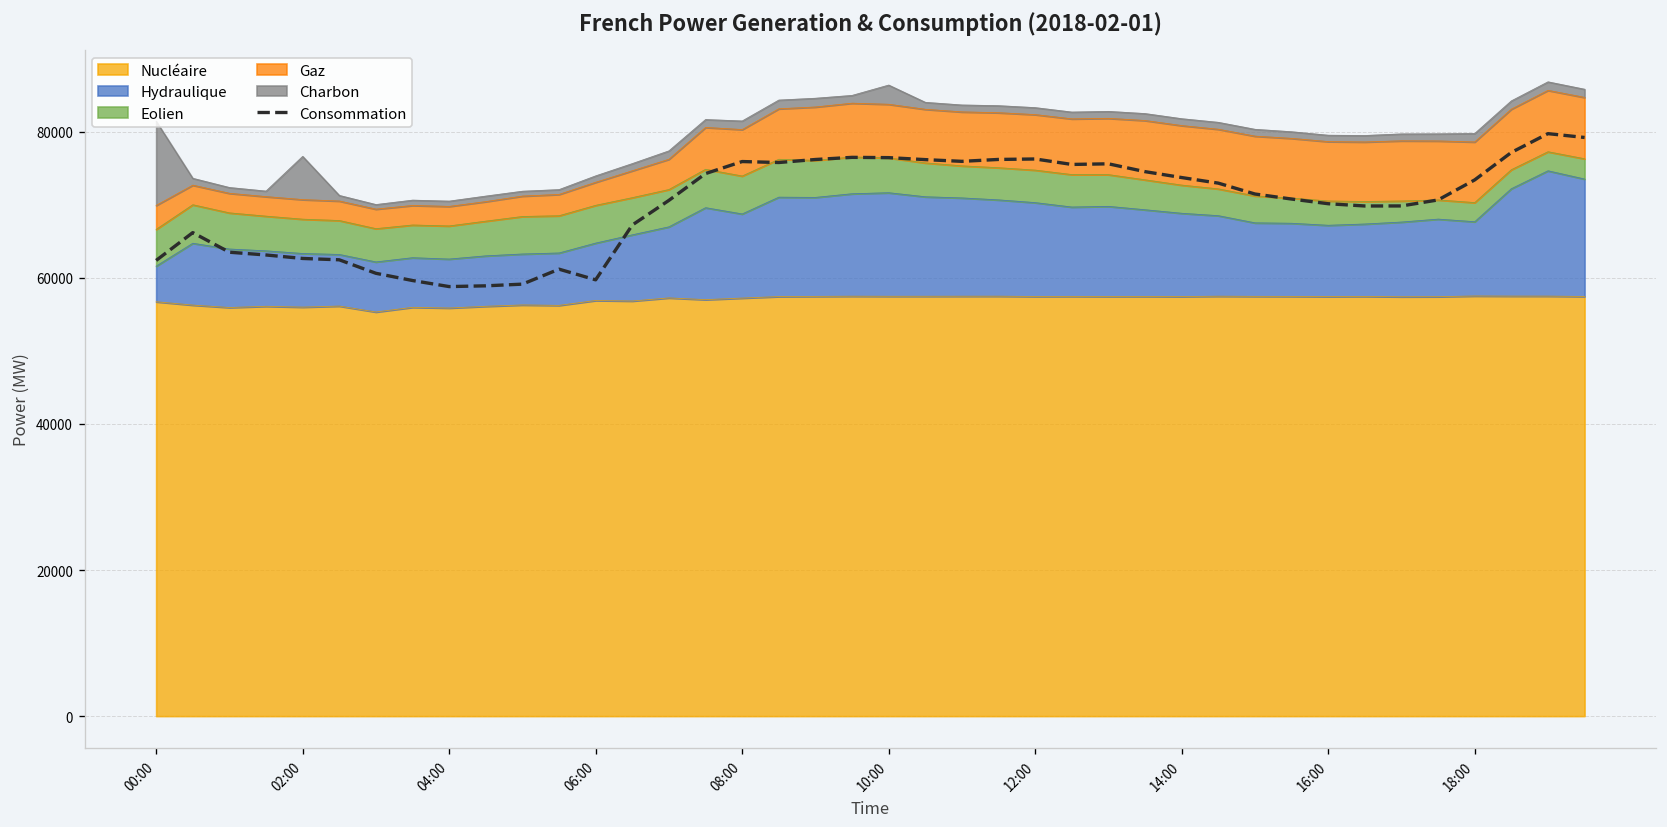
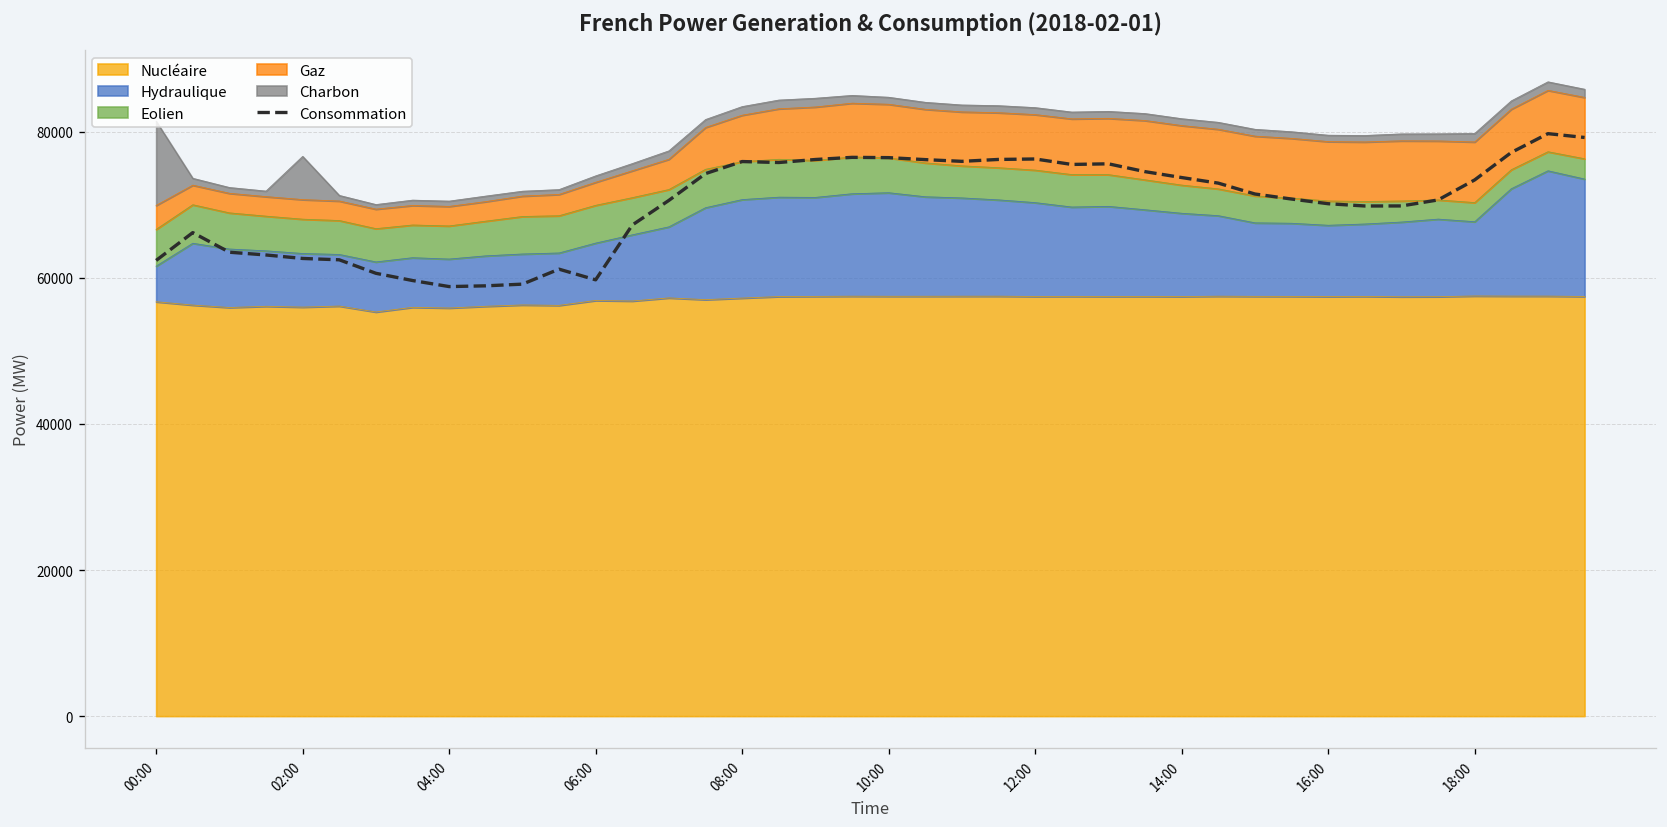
  {
    "Hydraulique": {
      "00:00": 5000,
      "02:00": 7000,
      "04:00": 7000,
      "06:00": 8000,
-     "08:00": 12000,
+     "08:00": 13000,
      "10:00": 14000,
      "12:00": 13000,
      "14:00": 11000,
      "16:00": 10000,
      "18:00": 10000
    },
    "Eolien": {
      "00:00": 5000,
      "02:00": 5000,
      "04:00": 5000,
      "06:00": 5000,
      "12:00": 4000,
      "14:00": 4000,
      "18:00": 3000
    },
    "Charbon": {
      "02:00": 6000,
      "04:00": 1000,
      "06:00": 1000,
      "08:00": 1000,
-     "10:00": 3000,
+     "10:00": 1000,
      "12:00": 1000,
      "14:00": 1000,
      "16:00": 1000,
      "18:00": 1000
    },
    "Consommation": {
      "00:00": 62000,
      "02:00": 63000,
      "04:00": 59000,
      "06:00": 60000,
      "12:00": 76000,
      "14:00": 74000,
      "18:00": 73000
    }
  }
